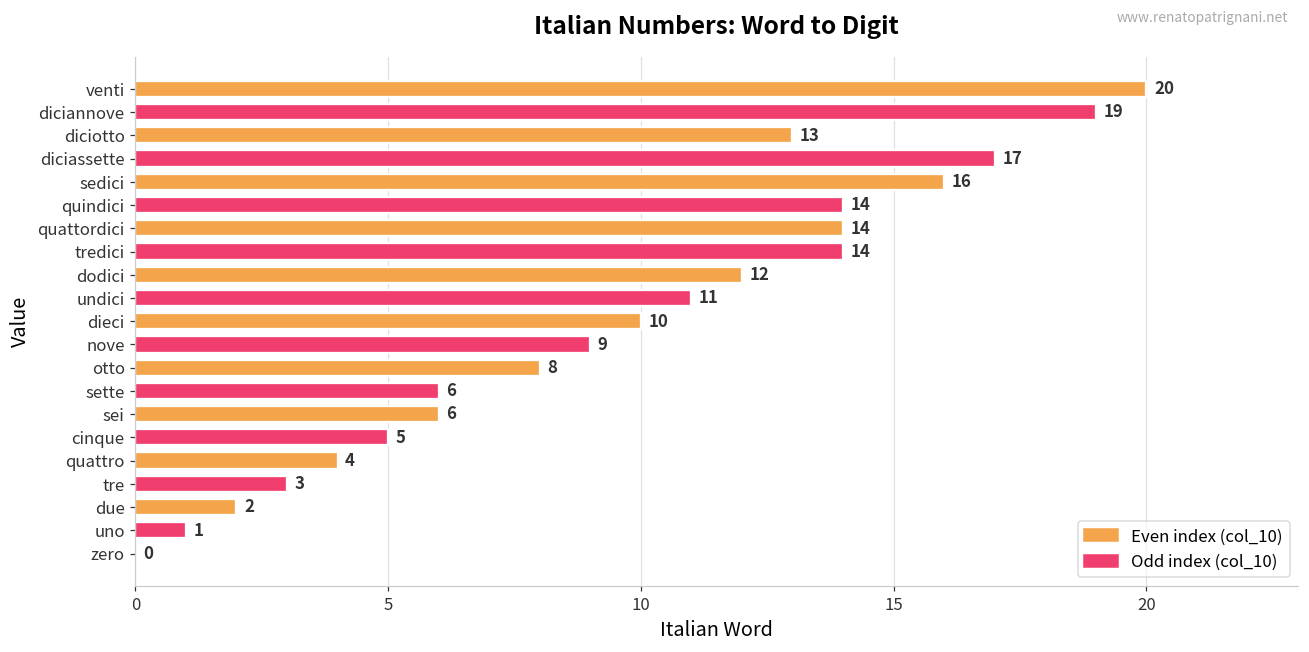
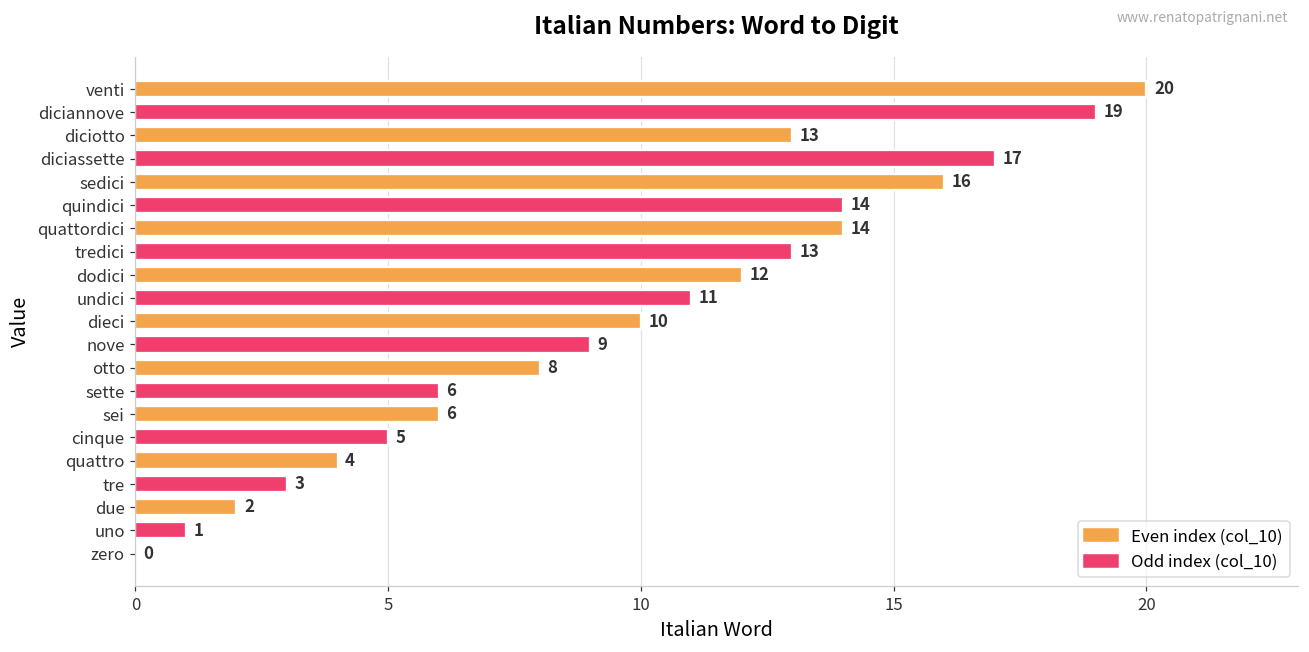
  {
    "venti": 20,
    "diciannove": 19,
    "diciotto": 13,
    "diciassette": 17,
    "sedici": 16,
    "quindici": 14,
    "quattordici": 14,
-   "tredici": 14,
+   "tredici": 13,
    "dodici": 12,
    "undici": 11,
    "dieci": 10,
    "nove": 9,
    "otto": 8,
    "sette": 6,
    "sei": 6,
    "cinque": 5,
    "quattro": 4,
    "tre": 3,
    "due": 2,
    "uno": 1,
    "zero": 0
  }
